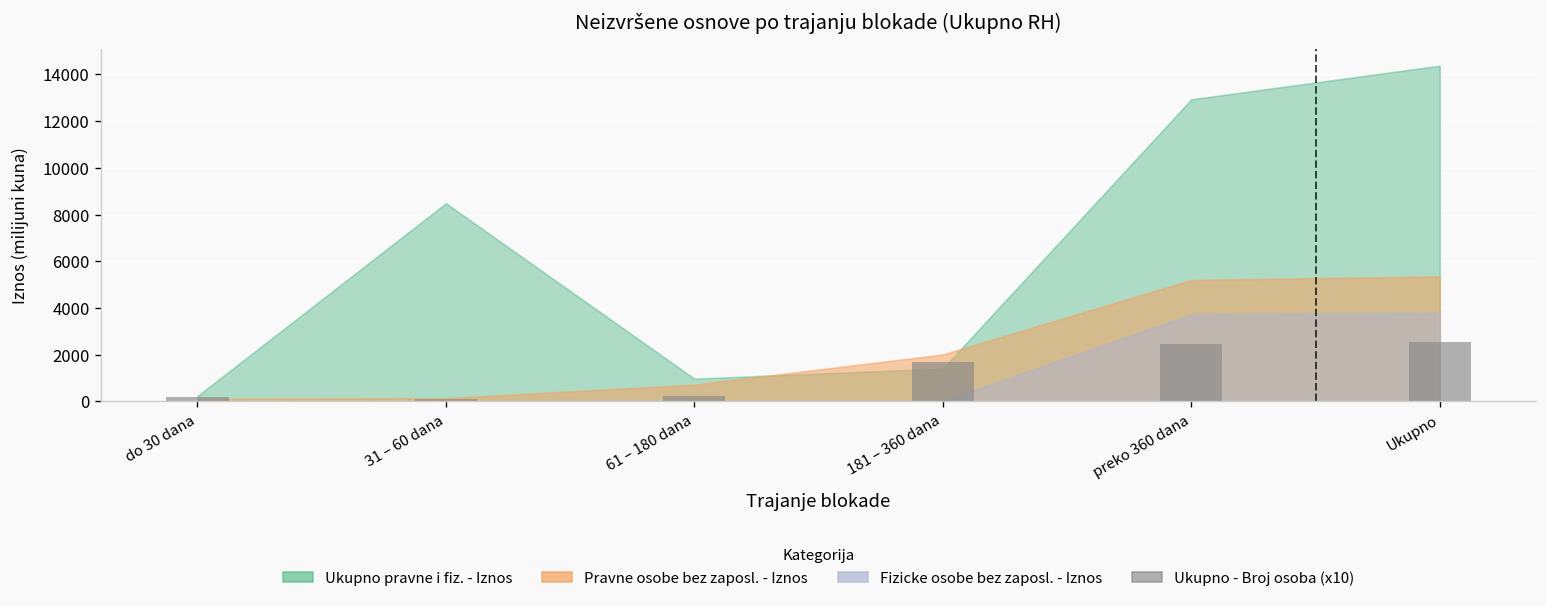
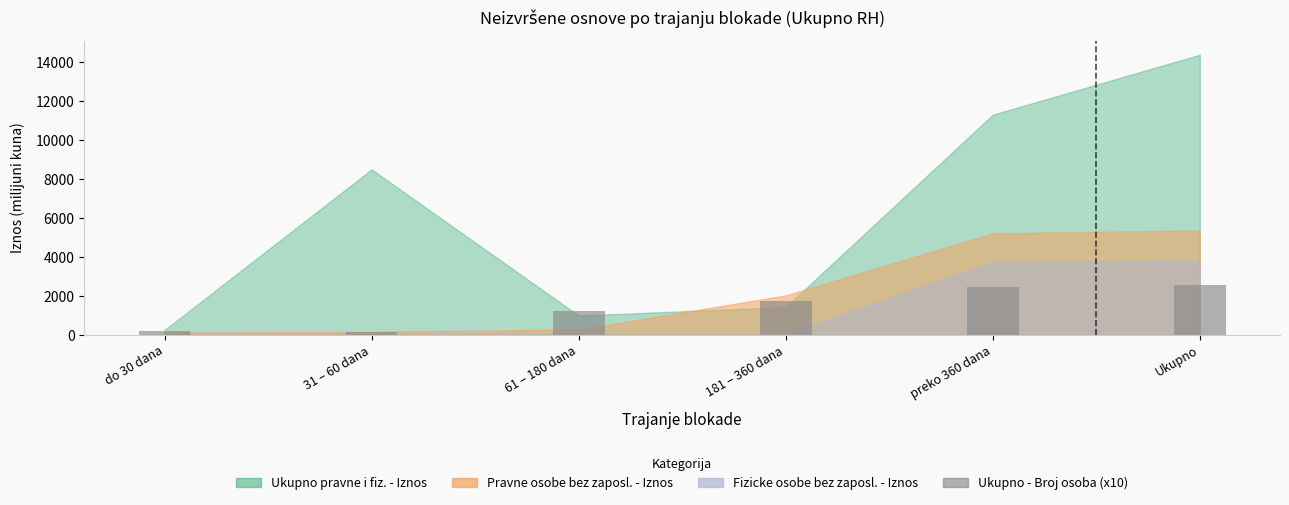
  {
    "Ukupno - Broj osoba (x10)": {
      "do 30 dana": 200,
-     "61 – 180 dana": 200,
+     "61 – 180 dana": 1200,
      "181 – 360 dana": 1700,
      "preko 360 dana": 2500,
      "Ukupno": 2600
    },
    "Ukupno pravne i fiz. - Iznos": {
      "31 – 60 dana": 8500,
      "61 – 180 dana": 1000,
      "181 – 360 dana": 1400,
-     "preko 360 dana": 12900,
+     "preko 360 dana": 11300,
      "Ukupno": 14400
    },
    "Pravne osobe bez zaposl. - Iznos": {
-     "61 – 180 dana": 700,
+     "61 – 180 dana": 300,
      "181 – 360 dana": 2000,
      "preko 360 dana": 5200,
      "Ukupno": 5400
    },
    "Fizicke osobe bez zaposl. - Iznos": {
      "preko 360 dana": 3700,
      "Ukupno": 3800
    }
  }
